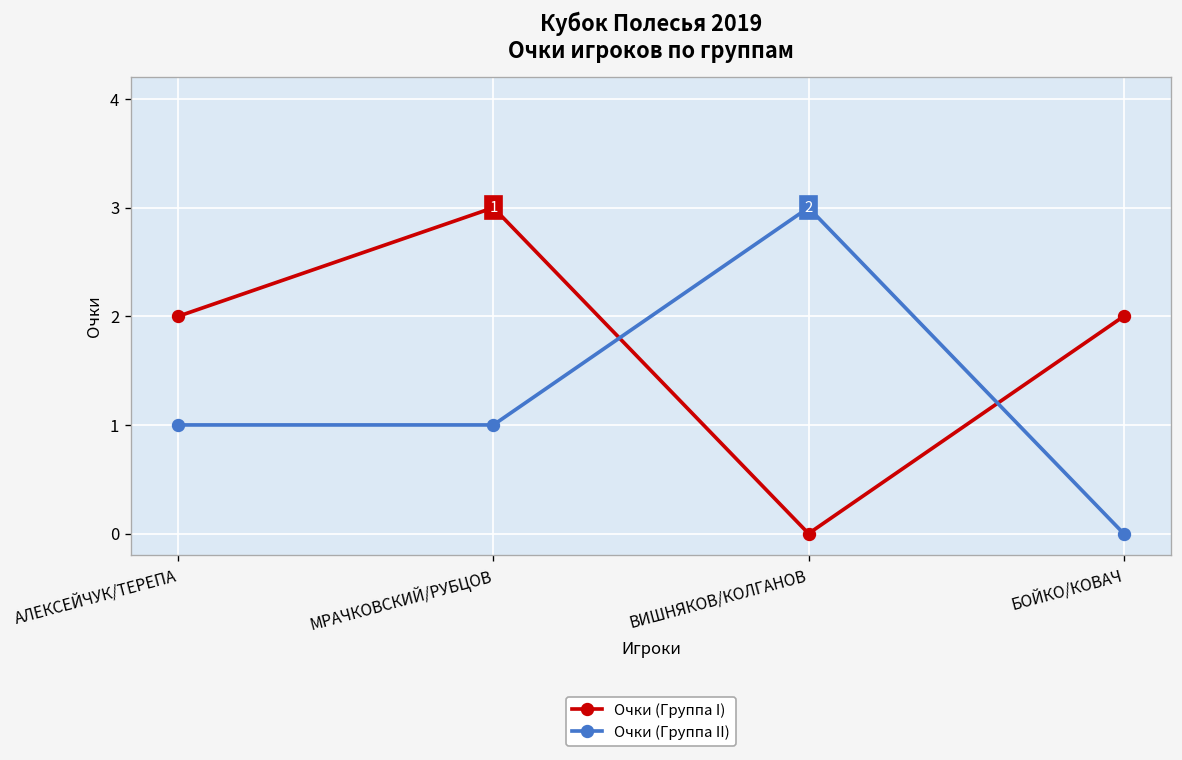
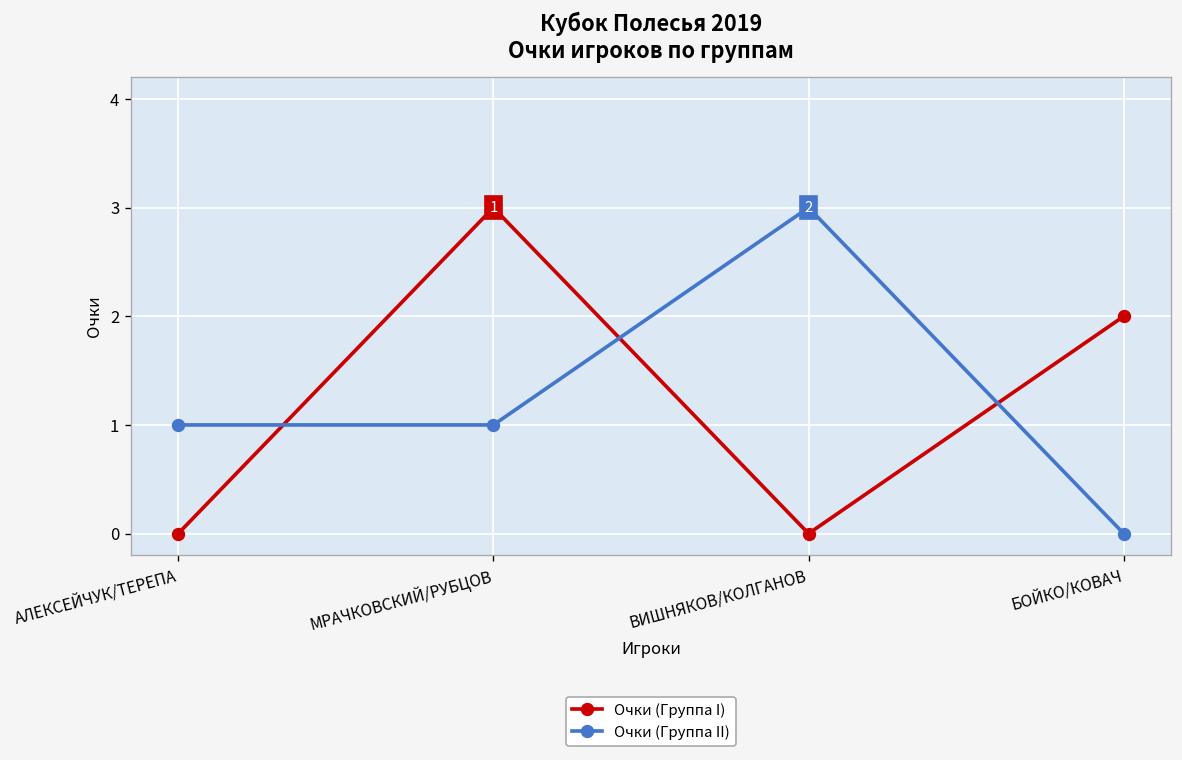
  {
    "Очки (Группа I)": {
-     "АЛЕКСЕЙЧУК/ТЕРЕПА": 2,
+     "АЛЕКСЕЙЧУК/ТЕРЕПА": 0,
      "ВИШНЯКОВ/КОЛГАНОВ": 0,
      "БОЙКО/КОВАЧ": 2
    },
    "Очки (Группа II)": {
      "АЛЕКСЕЙЧУК/ТЕРЕПА": 1,
      "МРАЧКОВСКИЙ/РУБЦОВ": 1,
      "БОЙКО/КОВАЧ": 0
    }
  }
